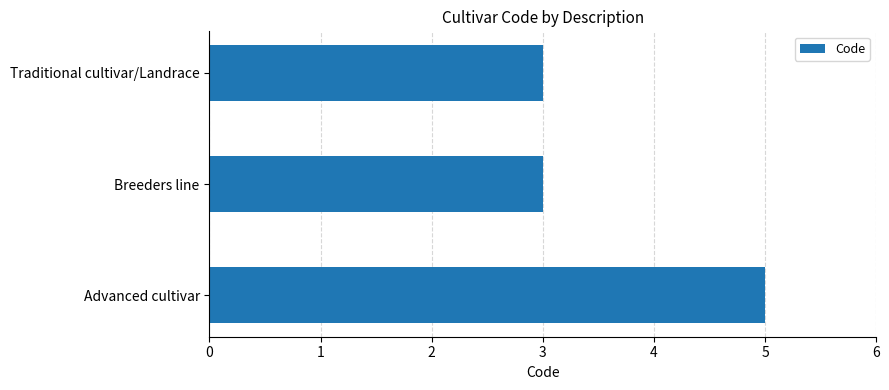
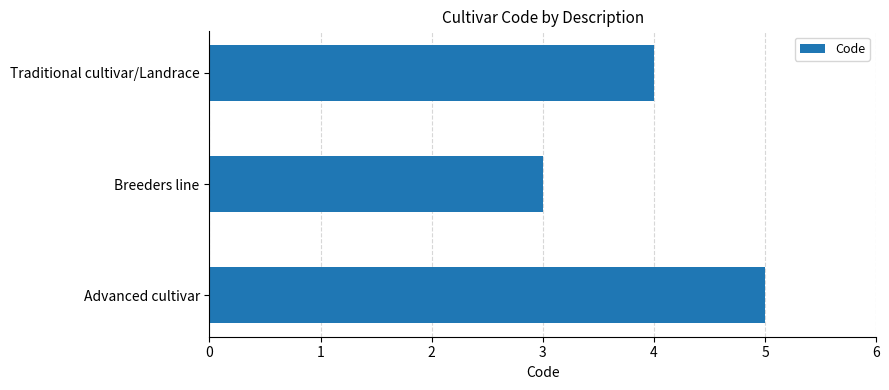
  {
-   "Traditional cultivar/Landrace": 3,
+   "Traditional cultivar/Landrace": 4,
    "Breeders line": 3,
    "Advanced cultivar": 5
  }
